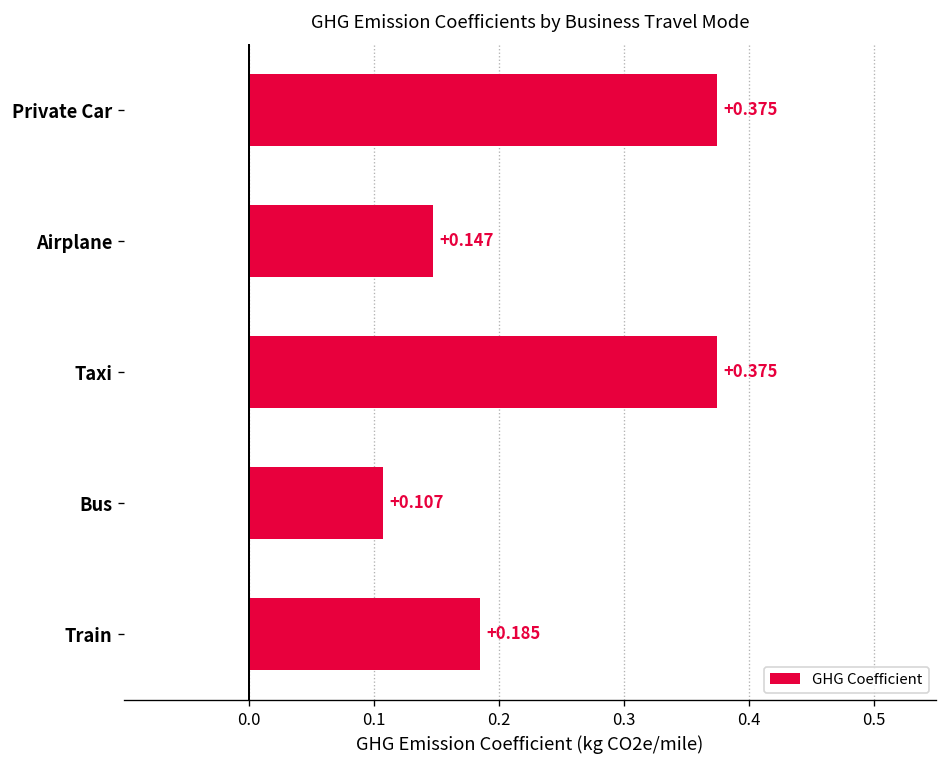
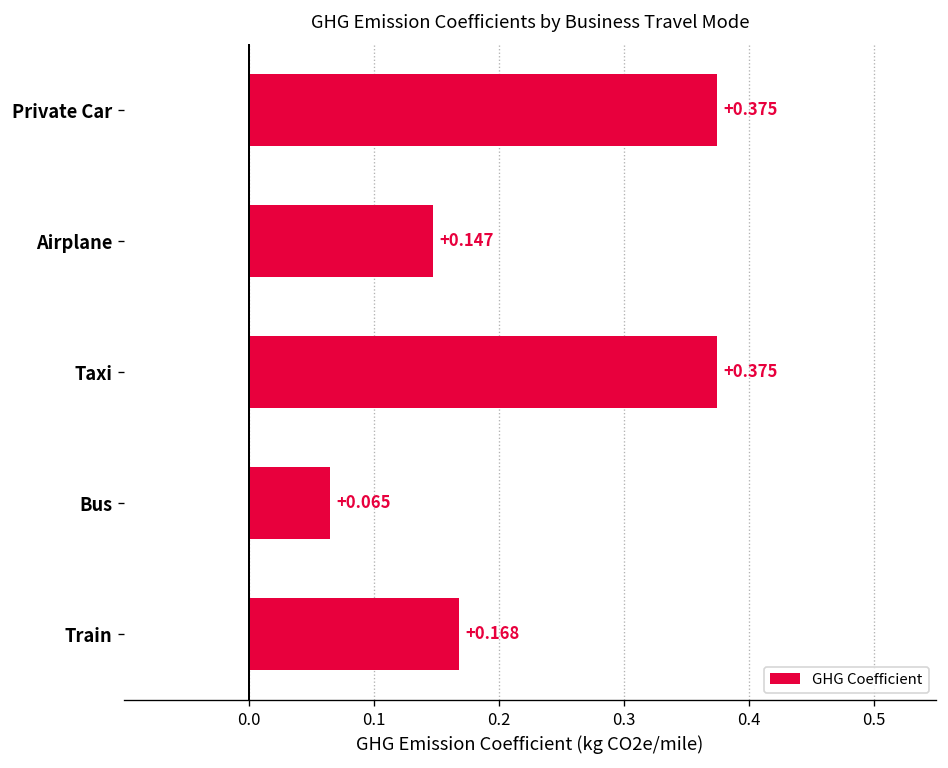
  {
    "Private Car": "+0.375",
    "Airplane": "+0.147",
    "Taxi": "+0.375",
-   "Bus": "+0.107",
-   "Train": "+0.185"
+   "Bus": "+0.065",
+   "Train": "+0.168"
  }
